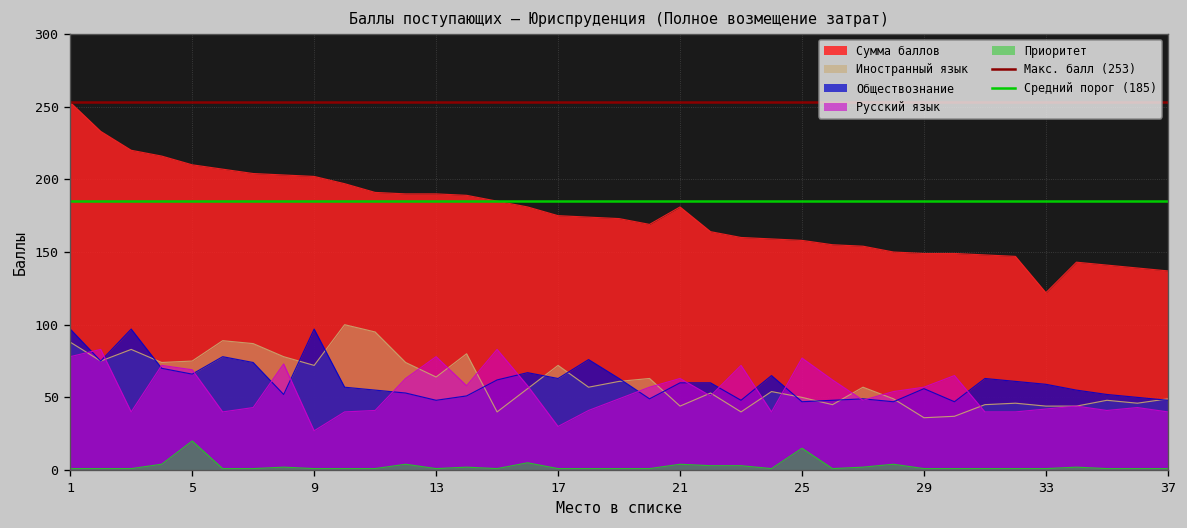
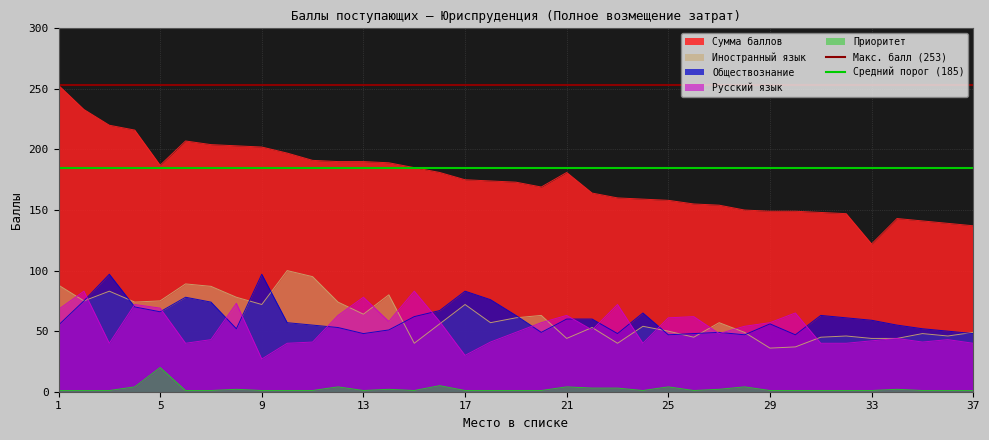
  {
    "Сумма баллов": {
      "1": 253,
-     "5": 210,
+     "5": 187,
      "9": 202,
      "13": 190,
      "17": 175,
      "21": 181,
      "25": 158,
      "29": 149,
      "33": 122,
      "37": 137
    },
    "Иностранный язык": {
      "1": 88,
      "5": 75,
      "9": 72,
      "13": 64,
      "17": 72,
      "21": 44,
      "25": 50,
      "29": 36
    },
    "Обществознание": {
-     "1": 97,
+     "1": 55,
      "5": 66,
      "9": 97,
      "13": 48,
-     "17": 63,
+     "17": 83,
      "21": 60,
      "25": 47,
      "33": 59
    },
    "Русский язык": {
-     "1": 78,
+     "1": 68,
      "5": 69,
      "9": 27,
      "13": 78,
      "17": 30,
      "21": 63,
-     "25": 77,
+     "25": 61,
      "37": 40
    },
    "Приоритет": {
      "1": 1,
      "5": 20,
      "9": 1,
      "13": 1,
      "17": 1,
      "21": 4,
-     "25": 15,
+     "25": 4,
      "29": 1,
      "33": 1,
      "37": 1
    }
  }
